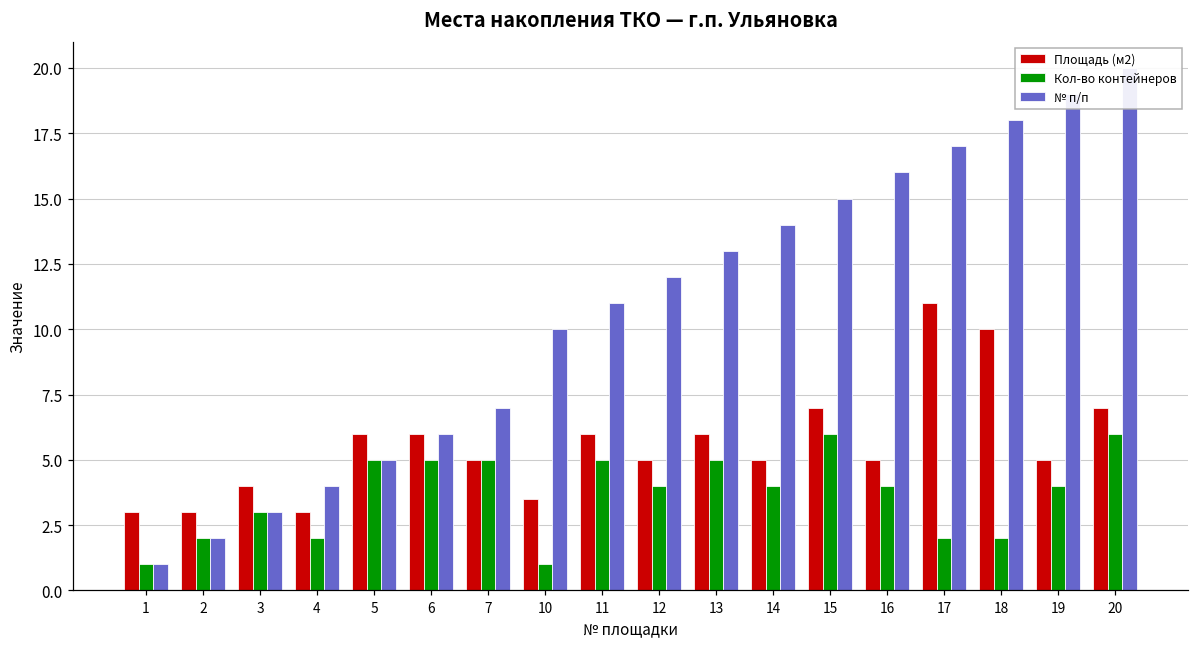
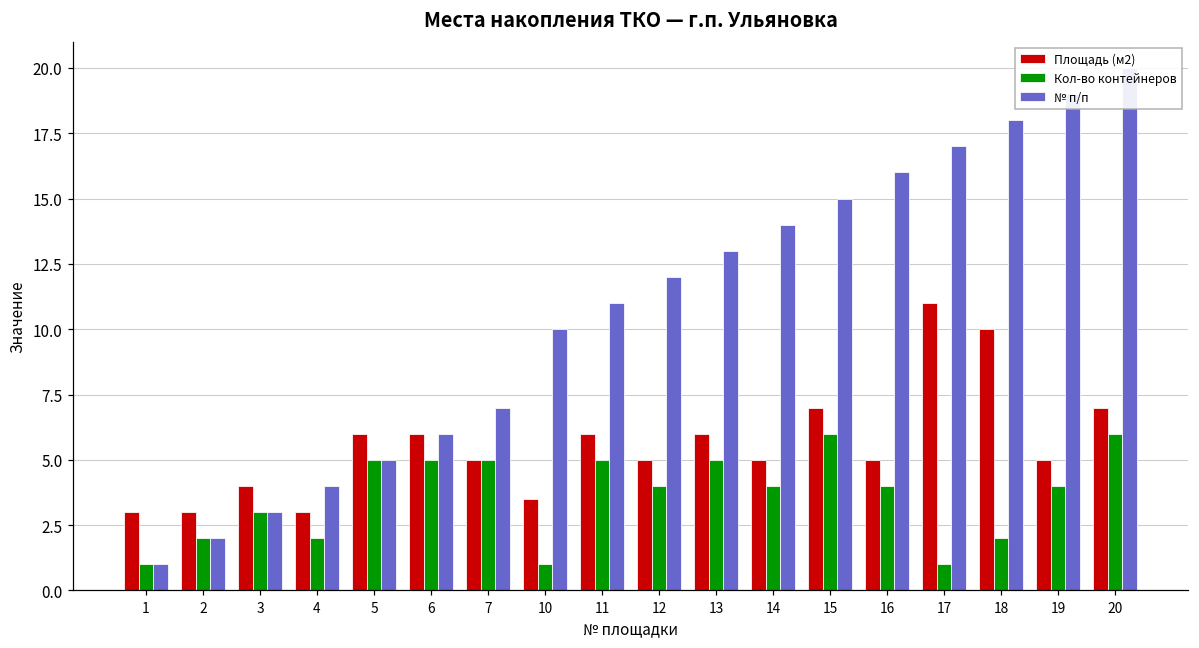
  {
    "Площадь (м2)": {
      "1": 3,
      "2": 3,
      "3": 4,
      "4": 3,
      "5": 6,
      "6": 6,
      "7": 5,
      "10": 3.5,
      "11": 6,
      "12": 5,
      "13": 6,
      "14": 5,
      "15": 7,
      "16": 5,
      "17": 11,
      "18": 10,
      "19": 5,
      "20": 7
    },
    "Кол-во контейнеров": {
      "1": 1,
      "2": 2,
      "3": 3,
      "4": 2,
      "5": 5,
      "6": 5,
      "7": 5,
      "10": 1,
      "11": 5,
      "12": 4,
      "13": 5,
      "14": 4,
      "15": 6,
      "16": 4,
-     "17": 2,
+     "17": 1,
      "18": 2,
      "19": 4,
      "20": 6
    },
    "№ п/п": {
      "1": 1,
      "2": 2,
      "3": 3,
      "4": 4,
      "5": 5,
      "6": 6,
      "7": 7,
      "10": 10,
      "11": 11,
      "12": 12,
      "13": 13,
      "14": 14,
      "15": 15,
      "16": 16,
      "17": 17,
      "18": 18
    }
  }
